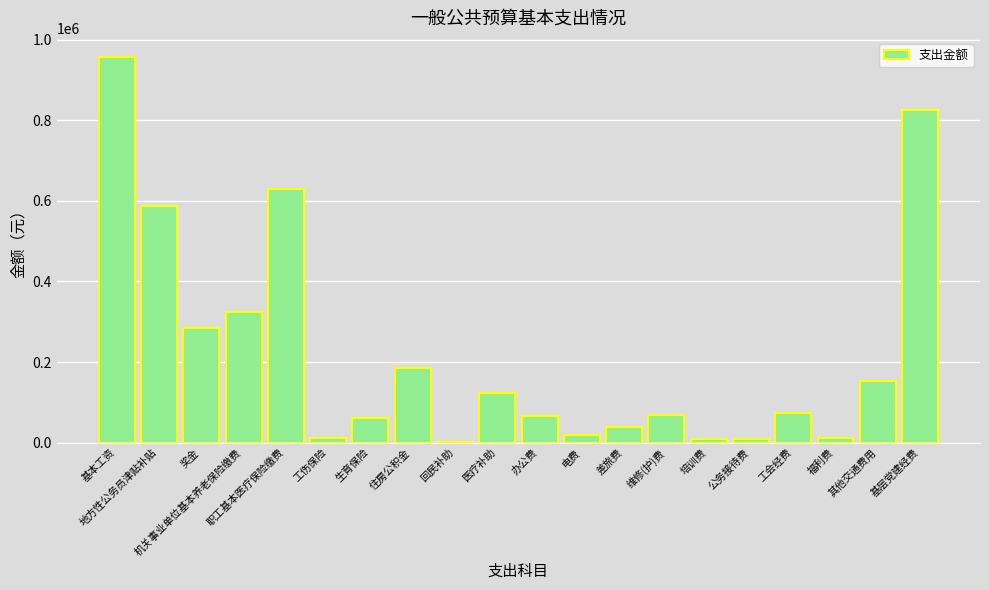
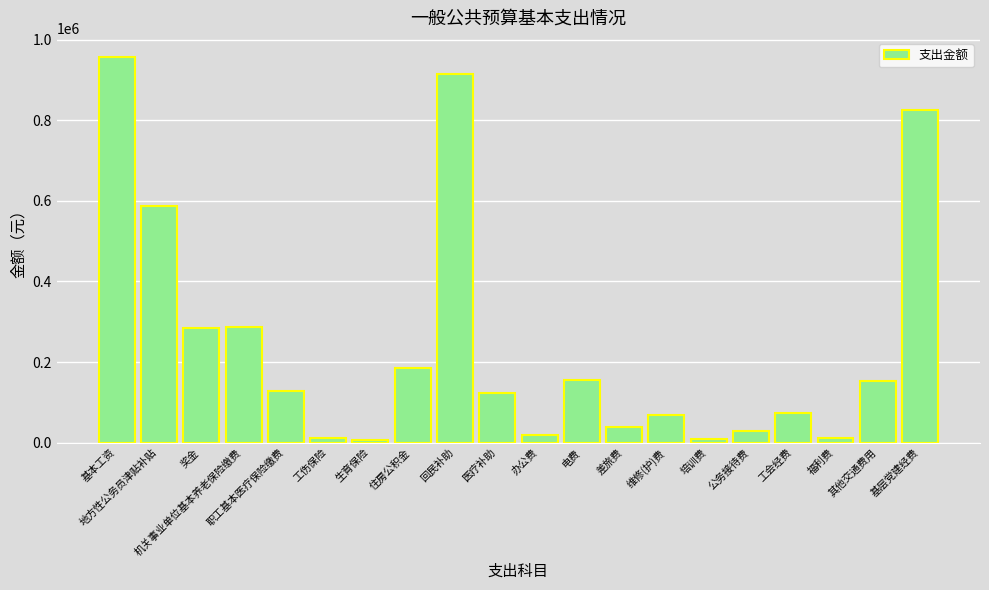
  {
    "基本工资": 960000,
    "地方性公务员津贴补贴": 590000,
    "奖金": 290000,
-   "机关事业单位基本养老保险缴费": 320000,
-   "职工基本医疗保险缴费": 630000,
+   "机关事业单位基本养老保险缴费": 290000,
+   "职工基本医疗保险缴费": 130000,
    "工伤保险": 10000,
-   "生育保险": 60000,
+   "生育保险": 10000,
    "住房公积金": 190000,
-   "回民补助": 0,
+   "回民补助": 910000,
    "医疗补助": 120000,
-   "办公费": 70000,
-   "电费": 20000,
+   "办公费": 20000,
+   "电费": 160000,
    "差旅费": 40000,
    "维修(护)费": 70000,
    "培训费": 10000,
-   "公务接待费": 10000,
+   "公务接待费": 30000,
    "工会经费": 70000,
    "福利费": 10000,
    "其他交通费用": 150000,
    "基层党建经费": 830000
  }
